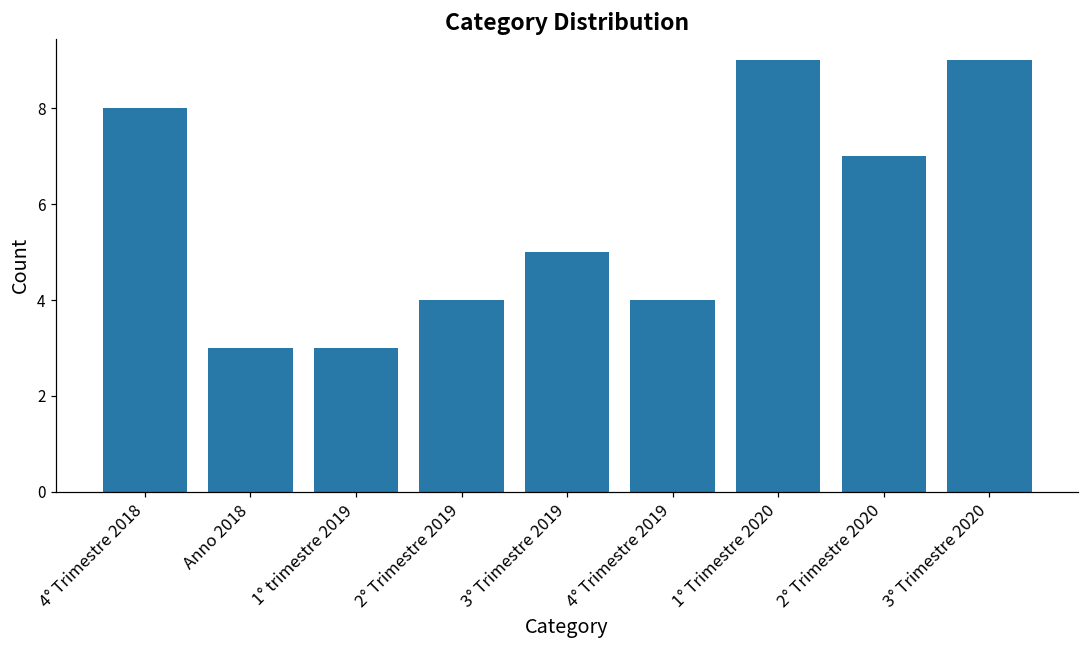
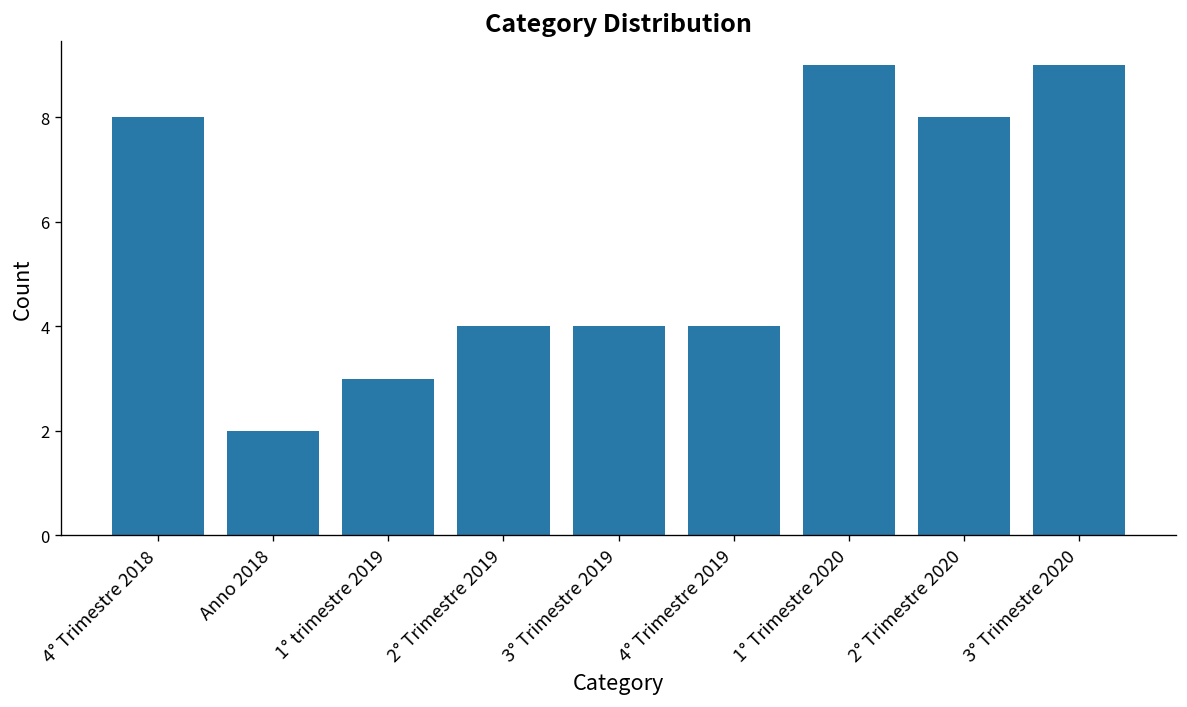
  {
    "4° Trimestre 2018": 8,
-   "Anno 2018": 3,
+   "Anno 2018": 2,
    "1° trimestre 2019": 3,
    "2° Trimestre 2019": 4,
-   "3° Trimestre 2019": 5,
+   "3° Trimestre 2019": 4,
    "4° Trimestre 2019": 4,
    "1° Trimestre 2020": 9,
-   "2° Trimestre 2020": 7,
+   "2° Trimestre 2020": 8,
    "3° Trimestre 2020": 9
  }
